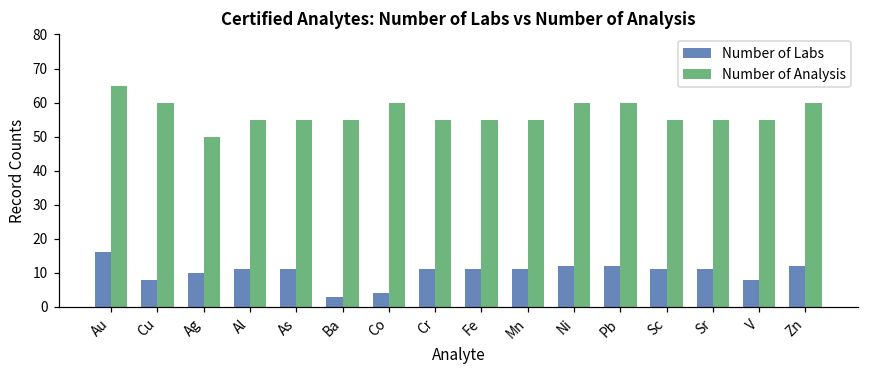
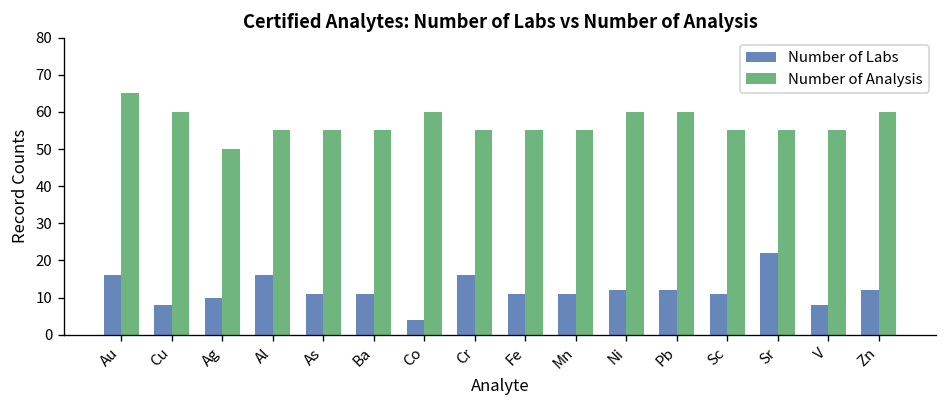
  {
    "Number of Labs": {
      "Au": 16,
      "Cu": 8,
      "Ag": 10,
-     "Al": 11,
+     "Al": 16,
      "As": 11,
-     "Ba": 3,
+     "Ba": 11,
      "Co": 4,
-     "Cr": 11,
+     "Cr": 16,
      "Fe": 11,
      "Mn": 11,
      "Ni": 12,
      "Pb": 12,
      "Sc": 11,
-     "Sr": 11,
+     "Sr": 22,
      "V": 8,
      "Zn": 12
    },
    "Number of Analysis": {
      "Au": 65,
      "Cu": 60,
      "Ag": 50,
      "Al": 55,
      "As": 55,
      "Ba": 55,
      "Co": 60,
      "Cr": 55,
      "Fe": 55,
      "Mn": 55,
      "Ni": 60,
      "Pb": 60,
      "Sc": 55,
      "Sr": 55,
      "V": 55,
      "Zn": 60
    }
  }
